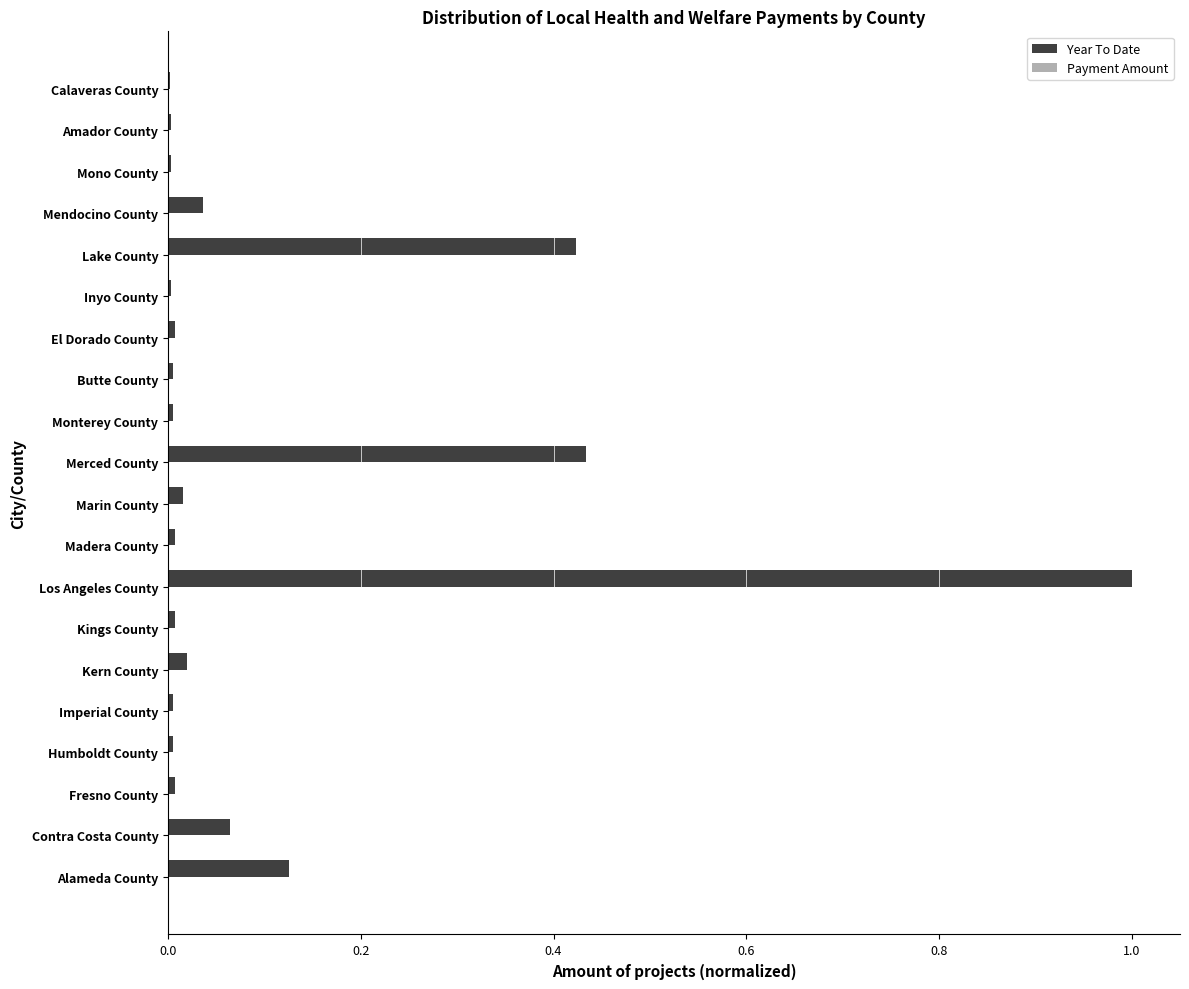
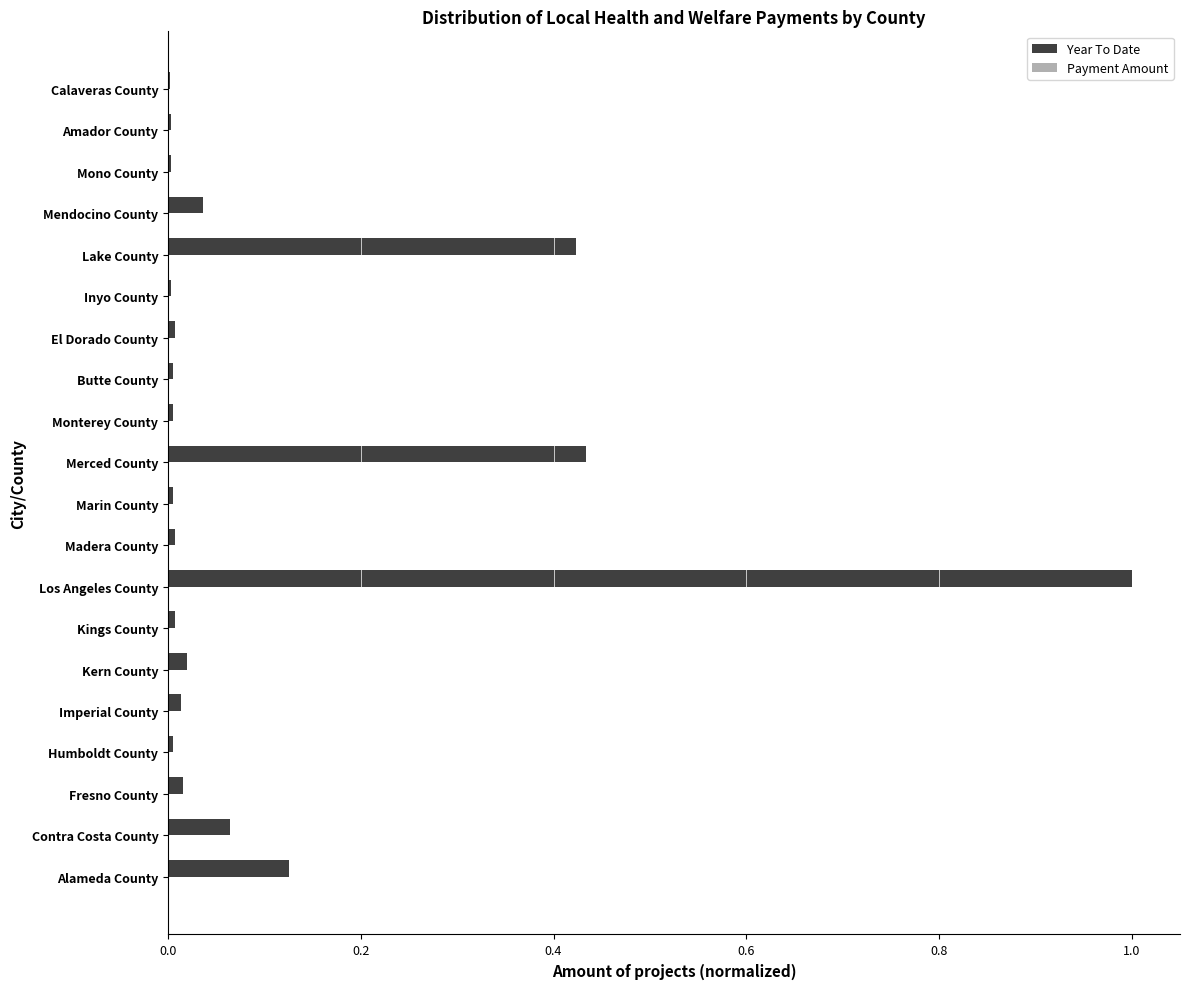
  {
    "Year To Date": {
      "Mono County": 0.00,
      "Mendocino County": 0.04,
      "Lake County": 0.42,
      "El Dorado County": 0.01,
      "Butte County": 0.01,
      "Monterey County": 0.00,
      "Merced County": 0.43,
-     "Marin County": 0.02,
+     "Marin County": 0.00,
      "Madera County": 0.01,
      "Los Angeles County": 1.00,
      "Kings County": 0.01,
      "Kern County": 0.02,
-     "Imperial County": 0.00,
+     "Imperial County": 0.01,
      "Humboldt County": 0.00,
-     "Fresno County": 0.01,
+     "Fresno County": 0.02,
      "Contra Costa County": 0.06,
      "Alameda County": 0.13
    },
    "Payment Amount": {
      "Calaveras County": 0.00,
      "Amador County": 0.00,
      "Mono County": 0.00,
      "Mendocino County": 0.00,
      "Lake County": 0.00,
      "Inyo County": 0.00,
      "El Dorado County": 0.00,
      "Butte County": 0.00,
      "Monterey County": 0.00,
      "Merced County": 0.00,
      "Marin County": 0.00,
      "Madera County": 0.00,
      "Los Angeles County": 0.00,
      "Kings County": 0.00,
      "Kern County": 0.00,
      "Imperial County": 0.00,
      "Humboldt County": 0.00,
      "Fresno County": 0.00,
      "Contra Costa County": 0.00,
      "Alameda County": 0.00
    }
  }
